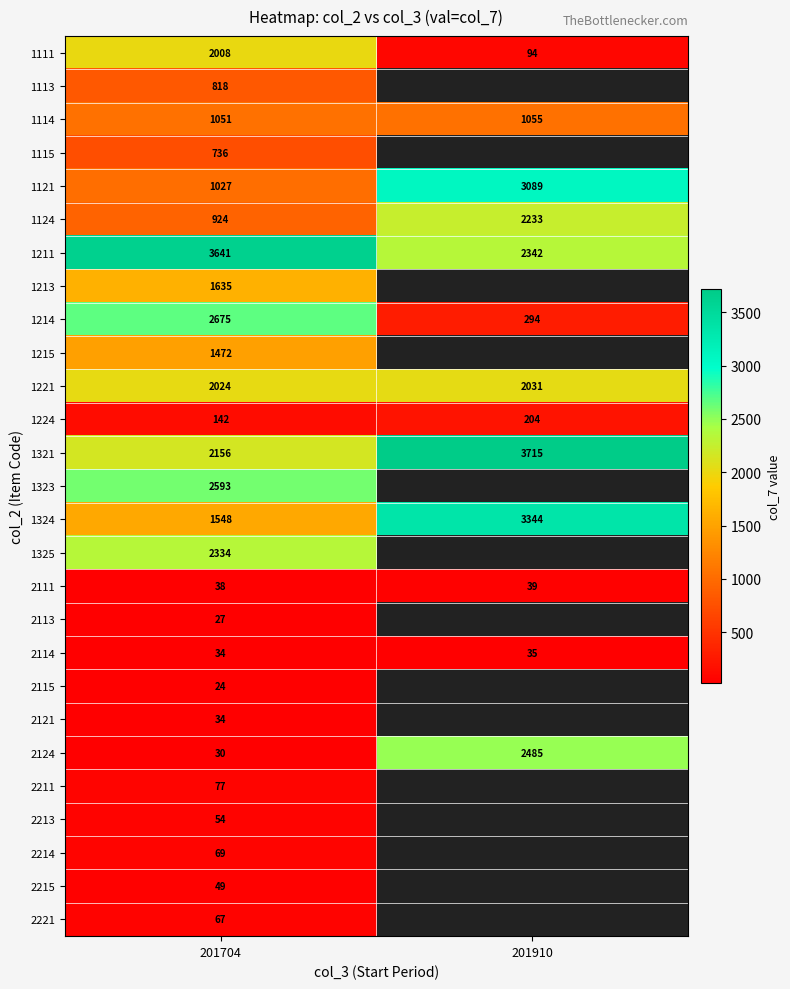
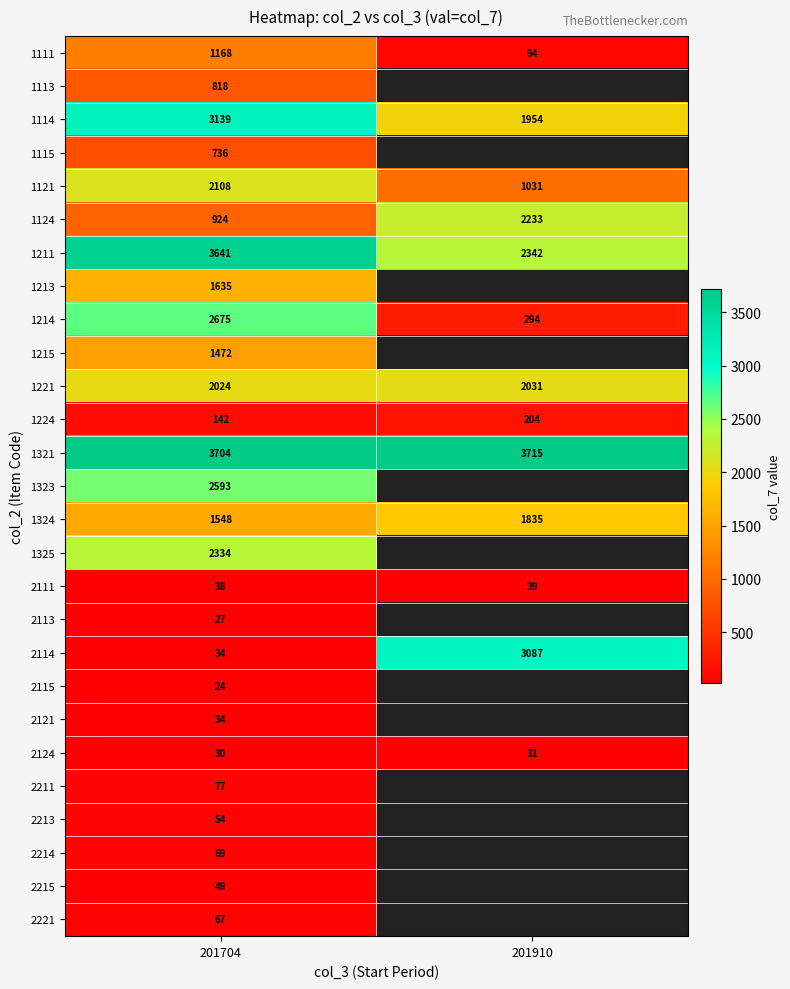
  {
    "1111": {
-     "201704": 2008,
+     "201704": 1168,
      "201910": 94
    },
    "1113": {
      "201704": 818
    },
    "1114": {
-     "201704": 1051,
-     "201910": 1055
+     "201704": 3139,
+     "201910": 1954
    },
    "1115": {
      "201704": 736
    },
    "1121": {
-     "201704": 1027,
-     "201910": 3089
+     "201704": 2108,
+     "201910": 1031
    },
    "1124": {
      "201704": 924,
      "201910": 2233
    },
    "1211": {
      "201704": 3641,
      "201910": 2342
    },
    "1213": {
      "201704": 1635
    },
    "1214": {
      "201704": 2675,
      "201910": 294
    },
    "1215": {
      "201704": 1472
    },
    "1221": {
      "201704": 2024,
      "201910": 2031
    },
    "1224": {
      "201704": 142,
      "201910": 204
    },
    "1321": {
-     "201704": 2156,
+     "201704": 3704,
      "201910": 3715
    },
    "1323": {
      "201704": 2593
    },
    "1324": {
      "201704": 1548,
-     "201910": 3344
+     "201910": 1835
    },
    "1325": {
      "201704": 2334
    },
    "2111": {
      "201704": 38,
      "201910": 39
    },
    "2113": {
      "201704": 27
    },
    "2114": {
      "201704": 34,
-     "201910": 35
+     "201910": 3087
    },
    "2115": {
      "201704": 24
    },
    "2121": {
      "201704": 34
    },
    "2124": {
      "201704": 30,
-     "201910": 2485
+     "201910": 31
    },
    "2211": {
      "201704": 77
    },
    "2213": {
      "201704": 54
    },
    "2214": {
      "201704": 69
    },
    "2215": {
      "201704": 49
    },
    "2221": {
      "201704": 67
    }
  }
